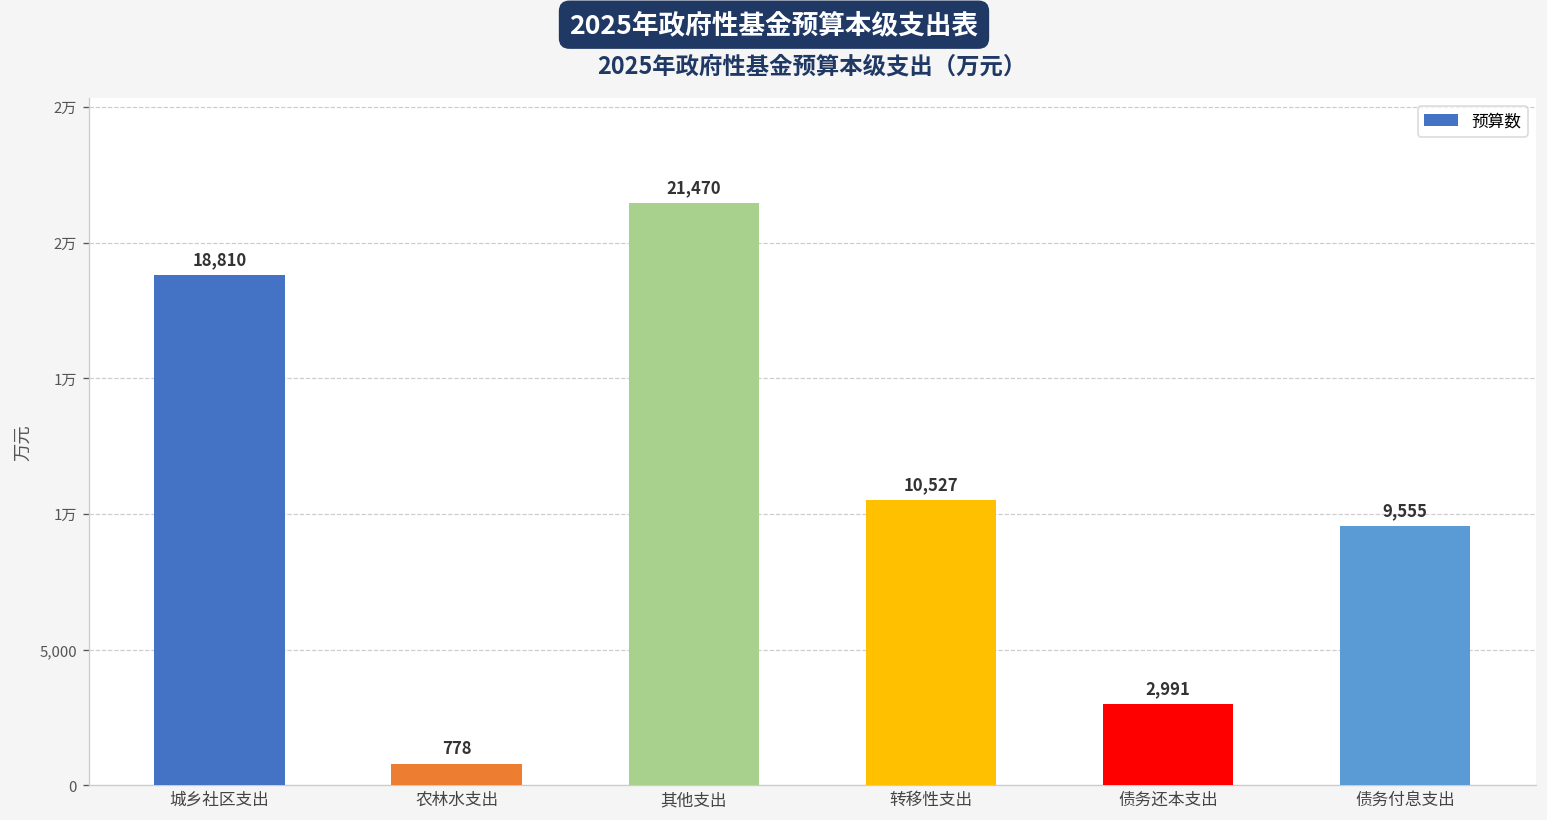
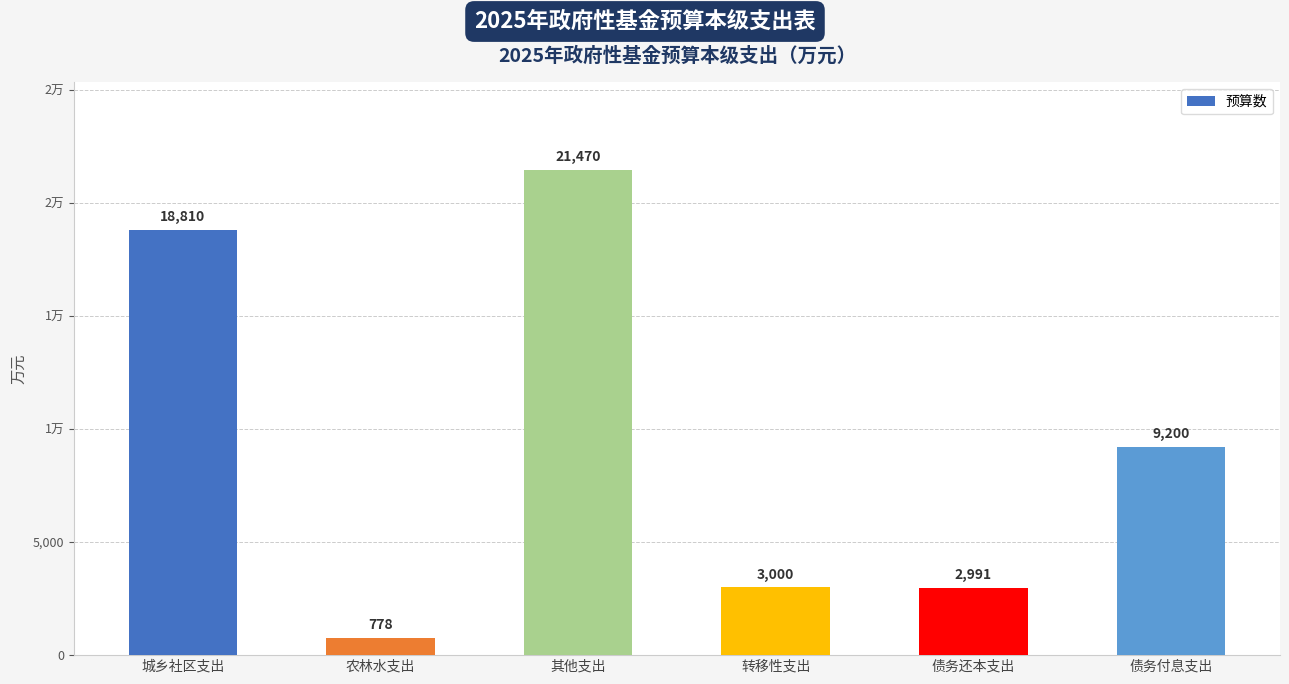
  {
    "城乡社区支出": "18,810",
    "农林水支出": "778",
    "其他支出": "21,470",
-   "转移性支出": "10,527",
+   "转移性支出": "3,000",
    "债务还本支出": "2,991",
-   "债务付息支出": "9,555"
+   "债务付息支出": "9,200"
  }
